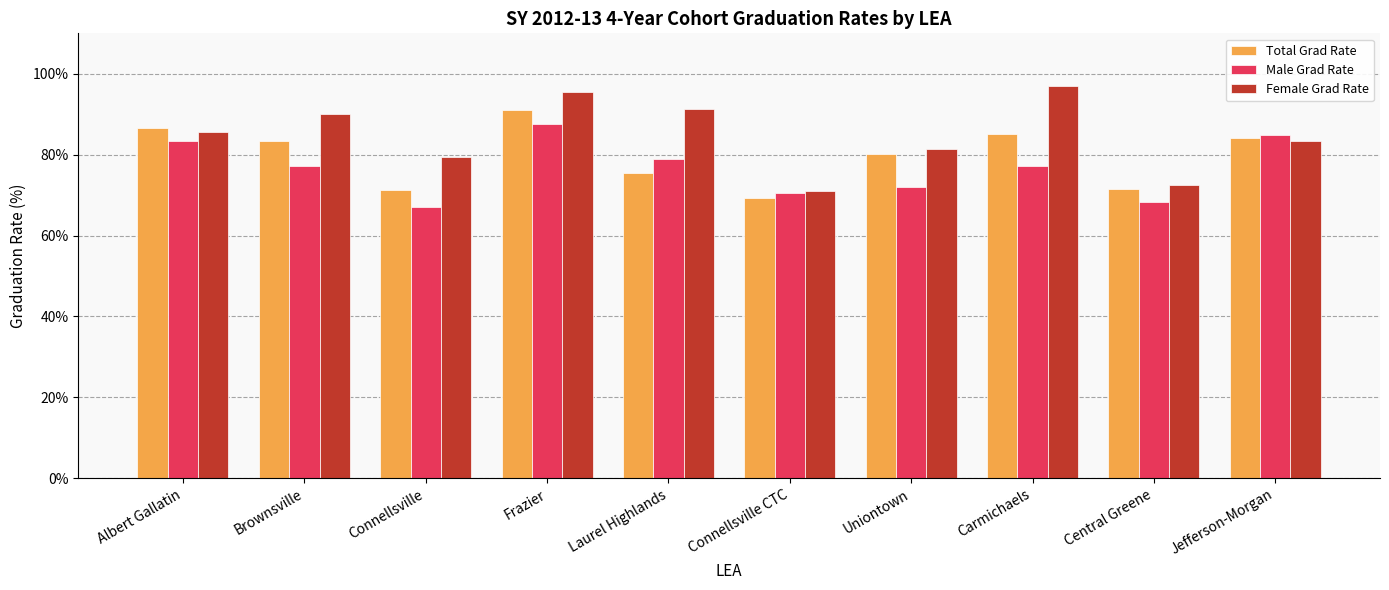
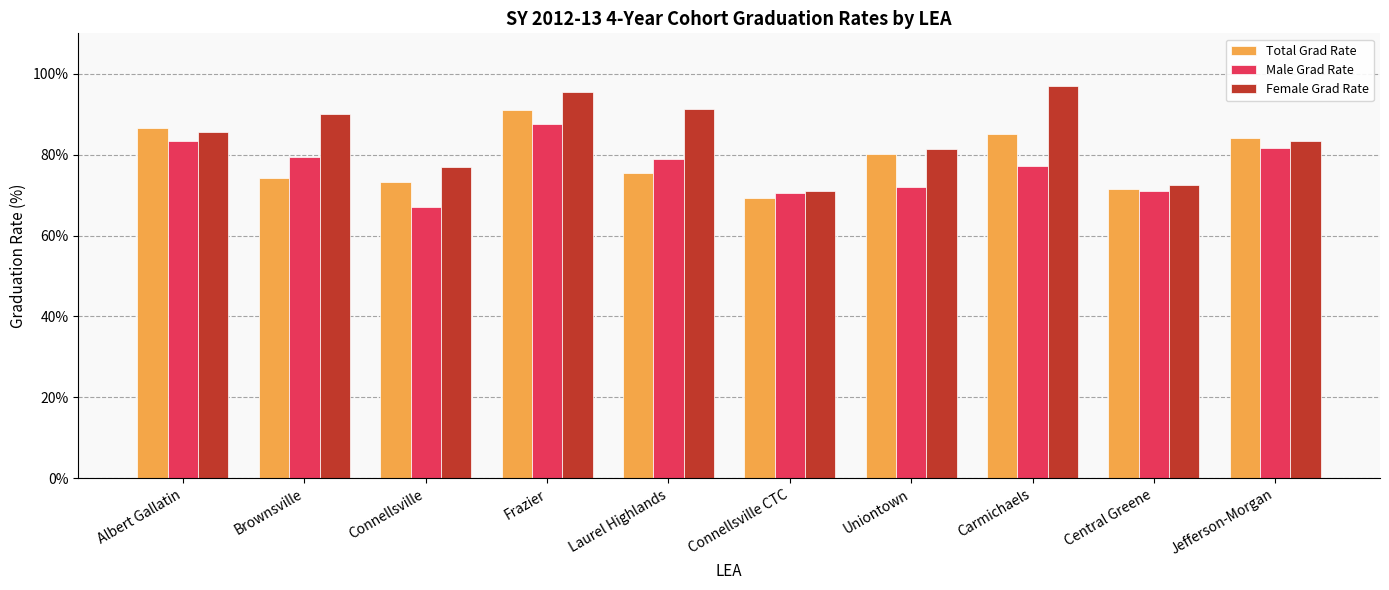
  {
    "Total Grad Rate": {
      "Albert Gallatin": "87%",
-     "Brownsville": "83%",
-     "Connellsville": "71%",
+     "Brownsville": "74%",
+     "Connellsville": "73%",
      "Frazier": "91%",
      "Laurel Highlands": "75%",
      "Connellsville CTC": "69%",
      "Uniontown": "80%",
      "Carmichaels": "85%",
      "Central Greene": "72%",
      "Jefferson-Morgan": "84%"
    },
    "Male Grad Rate": {
      "Albert Gallatin": "83%",
-     "Brownsville": "77%",
+     "Brownsville": "80%",
      "Connellsville": "67%",
      "Frazier": "88%",
      "Laurel Highlands": "79%",
      "Connellsville CTC": "70%",
      "Uniontown": "72%",
      "Carmichaels": "77%",
-     "Central Greene": "68%",
-     "Jefferson-Morgan": "85%"
+     "Central Greene": "71%",
+     "Jefferson-Morgan": "82%"
    },
    "Female Grad Rate": {
      "Albert Gallatin": "86%",
      "Brownsville": "90%",
-     "Connellsville": "79%",
+     "Connellsville": "77%",
      "Frazier": "96%",
      "Laurel Highlands": "91%",
      "Connellsville CTC": "71%",
      "Uniontown": "81%",
      "Carmichaels": "97%",
      "Central Greene": "73%",
      "Jefferson-Morgan": "83%"
    }
  }
